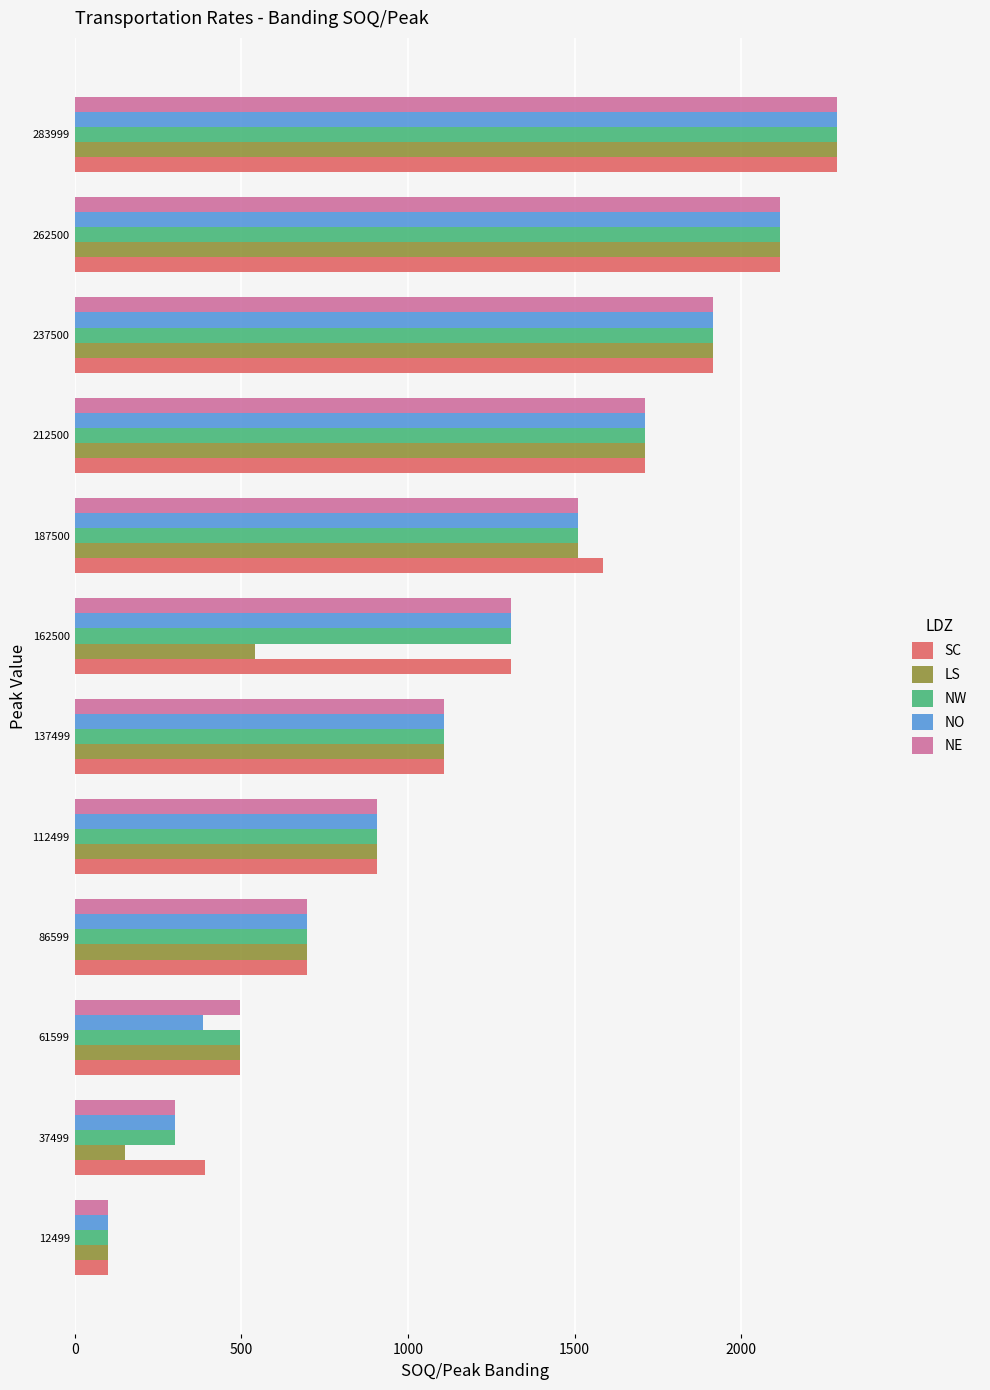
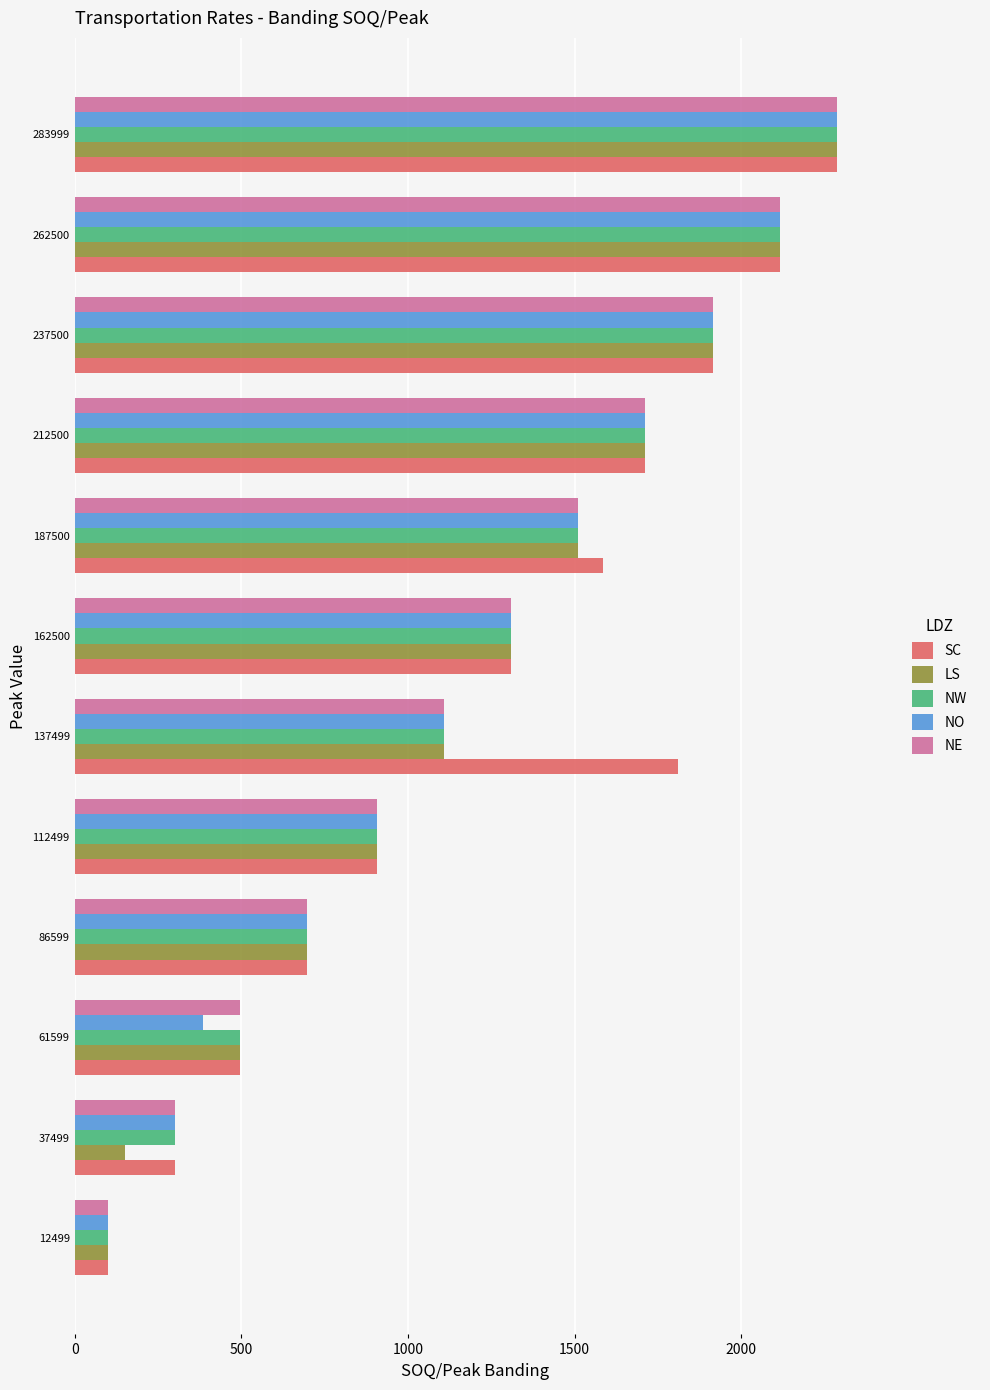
  {
    "SC": {
      "283999": 2290,
      "262500": 2120,
      "237500": 1910,
      "212500": 1710,
      "187500": 1590,
      "162500": 1310,
-     "137499": 1110,
+     "137499": 1810,
      "112499": 910,
      "86599": 700,
      "61599": 500,
-     "37499": 390,
+     "37499": 300,
      "12499": 100
    },
    "LS": {
      "283999": 2290,
      "262500": 2120,
      "237500": 1910,
      "212500": 1710,
      "187500": 1510,
-     "162500": 540,
+     "162500": 1310,
      "137499": 1110,
      "112499": 910,
      "86599": 700,
      "61599": 500,
      "37499": 150,
      "12499": 100
    },
    "NW": {
      "283999": 2290,
      "262500": 2120,
      "237500": 1910,
      "212500": 1710,
      "187500": 1510,
      "162500": 1310,
      "137499": 1110,
      "112499": 910,
      "86599": 700,
      "61599": 500,
      "37499": 300,
      "12499": 100
    },
    "NO": {
      "283999": 2290,
      "262500": 2120,
      "237500": 1910,
      "212500": 1710,
      "187500": 1510,
      "162500": 1310,
      "137499": 1110,
      "112499": 910,
      "86599": 700,
      "61599": 390,
      "37499": 300,
      "12499": 100
    },
    "NE": {
      "283999": 2290,
      "262500": 2120,
      "237500": 1910,
      "212500": 1710,
      "187500": 1510,
      "162500": 1310,
      "137499": 1110,
      "112499": 910,
      "86599": 700,
      "61599": 500,
      "37499": 300,
      "12499": 100
    }
  }
